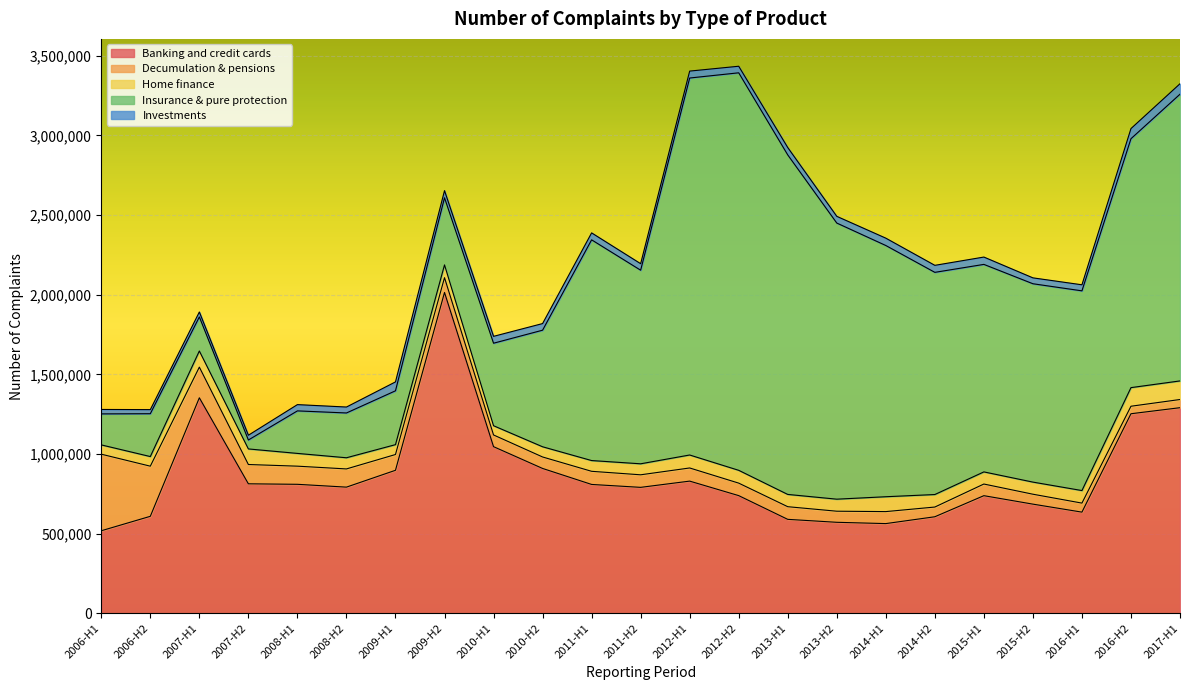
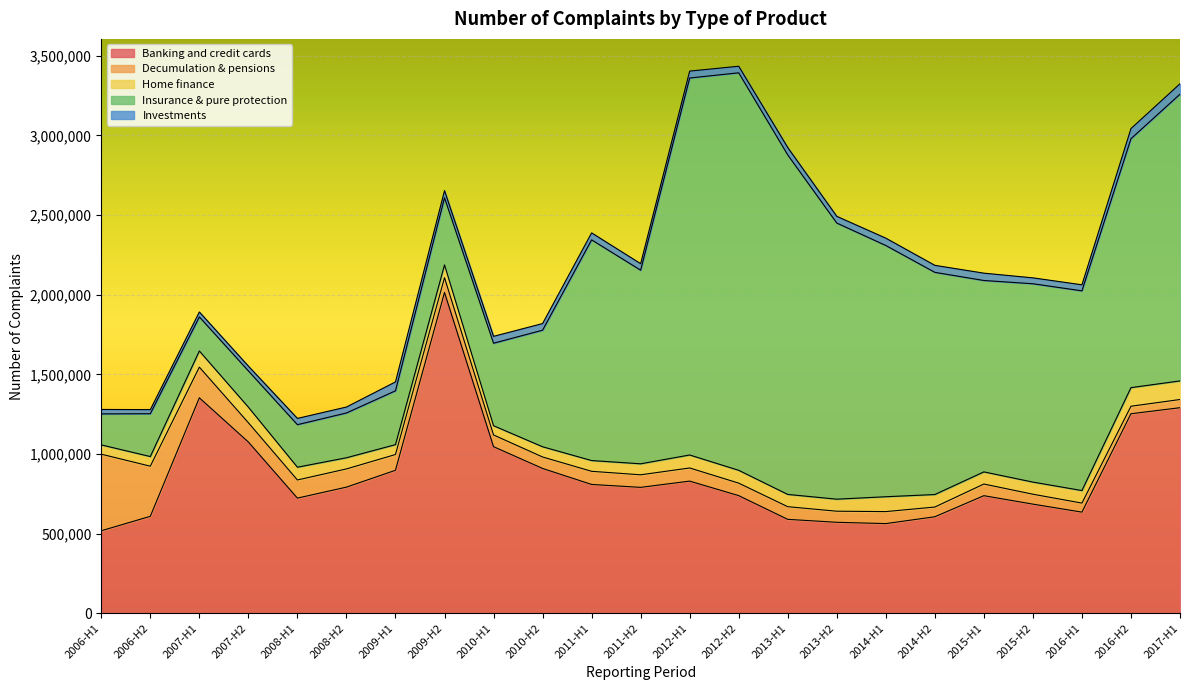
  {
    "Banking and credit cards": {
      "2006-H1": "520,000",
      "2006-H2": "610,000",
      "2007-H1": "1,350,000",
-     "2007-H2": "810,000",
-     "2008-H1": "810,000",
+     "2007-H2": "1,080,000",
+     "2008-H1": "720,000",
      "2008-H2": "790,000",
      "2009-H1": "900,000",
      "2009-H2": "2,010,000",
      "2010-H1": "1,050,000",
      "2010-H2": "910,000",
      "2011-H1": "810,000",
      "2011-H2": "790,000",
      "2012-H1": "830,000",
      "2012-H2": "740,000",
      "2013-H1": "590,000",
      "2013-H2": "570,000",
      "2014-H1": "560,000",
      "2014-H2": "610,000",
      "2015-H1": "740,000",
      "2015-H2": "690,000",
      "2016-H1": "630,000",
      "2016-H2": "1,250,000",
      "2017-H1": "1,290,000"
    },
    "Insurance & pure protection": {
      "2006-H1": "190,000",
      "2006-H2": "270,000",
      "2007-H1": "210,000",
-     "2007-H2": "60,000",
+     "2007-H2": "230,000",
      "2008-H1": "270,000",
      "2008-H2": "280,000",
      "2009-H1": "340,000",
      "2009-H2": "420,000",
      "2010-H1": "520,000",
      "2010-H2": "730,000",
      "2011-H1": "1,390,000",
      "2011-H2": "1,220,000",
      "2012-H1": "2,370,000",
      "2012-H2": "2,500,000",
      "2013-H1": "2,130,000",
      "2013-H2": "1,730,000",
      "2014-H1": "1,580,000",
      "2014-H2": "1,400,000",
-     "2015-H1": "1,300,000",
+     "2015-H1": "1,200,000",
      "2015-H2": "1,250,000",
      "2016-H1": "1,250,000",
      "2016-H2": "1,560,000",
      "2017-H1": "1,800,000"
    },
    "Investments": {
      "2006-H1": "30,000",
      "2006-H2": "30,000",
      "2007-H1": "30,000",
      "2007-H2": "30,000",
      "2008-H1": "40,000",
      "2008-H2": "40,000",
      "2009-H1": "60,000",
      "2009-H2": "40,000",
      "2010-H1": "40,000",
      "2010-H2": "40,000",
      "2011-H1": "40,000",
      "2011-H2": "40,000",
      "2012-H1": "40,000",
      "2012-H2": "40,000",
      "2013-H1": "50,000",
      "2013-H2": "40,000",
      "2014-H1": "50,000",
      "2014-H2": "40,000",
      "2015-H1": "50,000",
      "2015-H2": "40,000",
      "2016-H1": "40,000",
      "2016-H2": "60,000",
      "2017-H1": "70,000"
    }
  }
